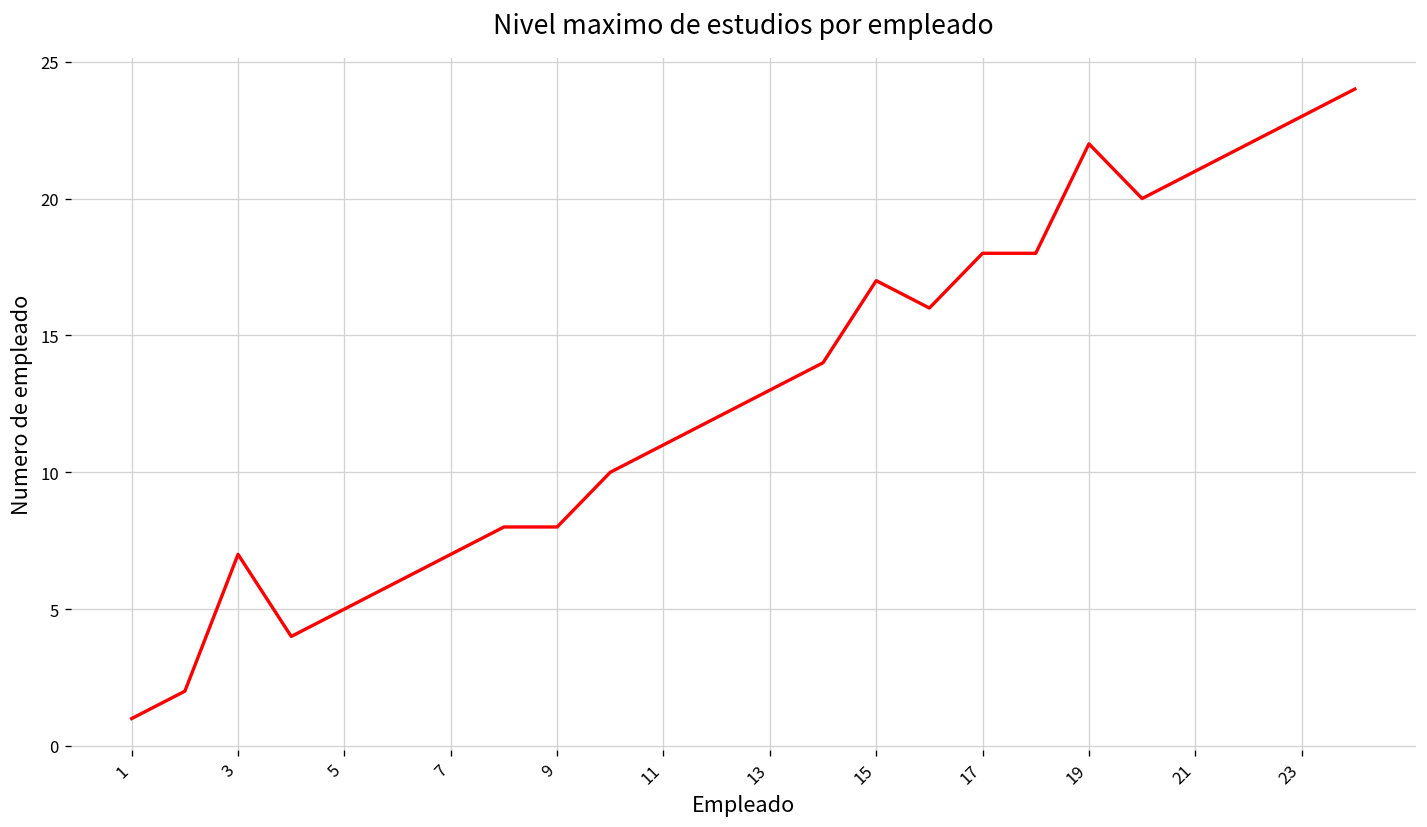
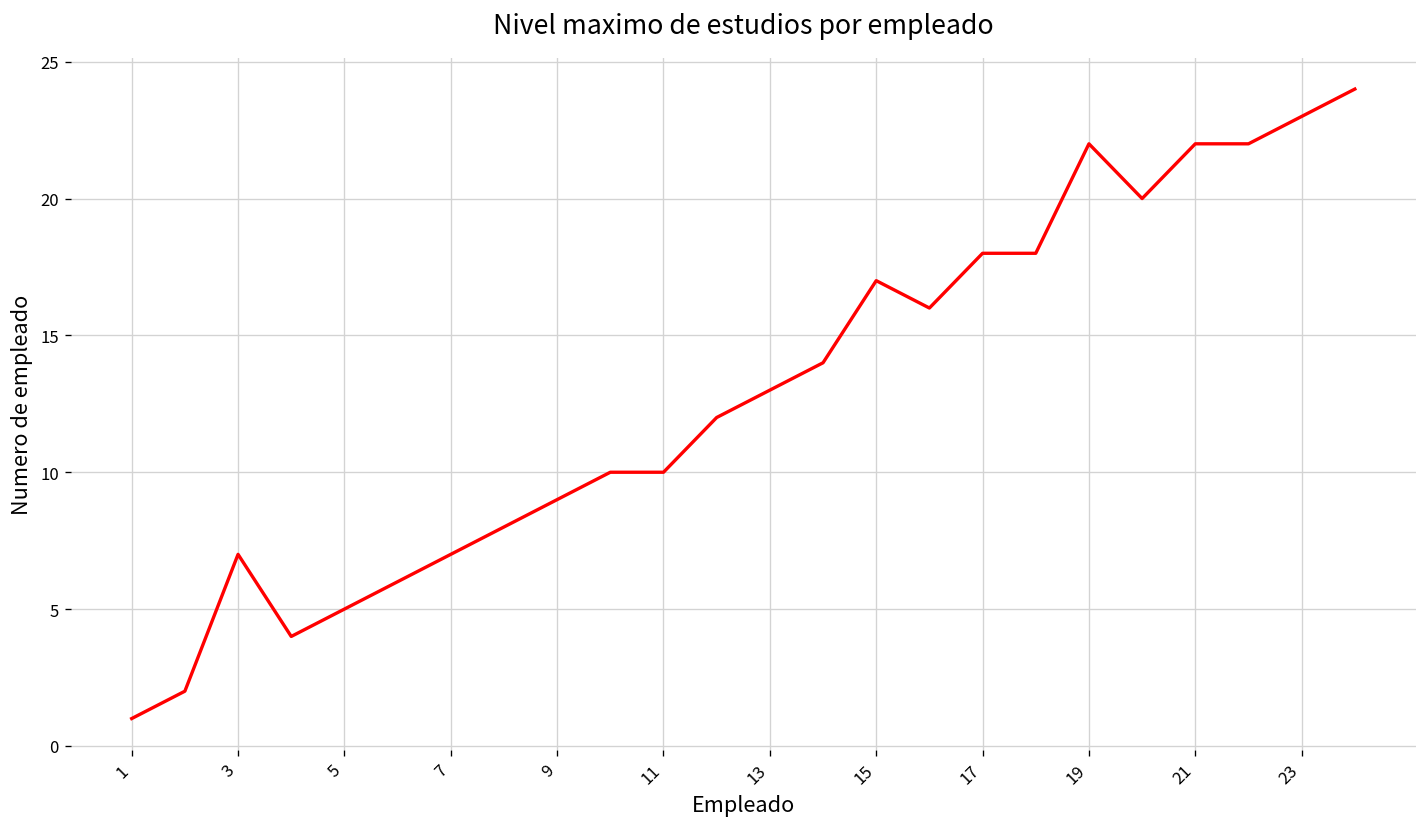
  {
    "1": 1,
    "3": 7,
    "5": 5,
    "7": 7,
-   "9": 8,
-   "11": 11,
+   "9": 9,
+   "11": 10,
    "13": 13,
    "15": 17,
    "17": 18,
    "19": 22,
-   "21": 21,
+   "21": 22,
    "23": 23
  }
